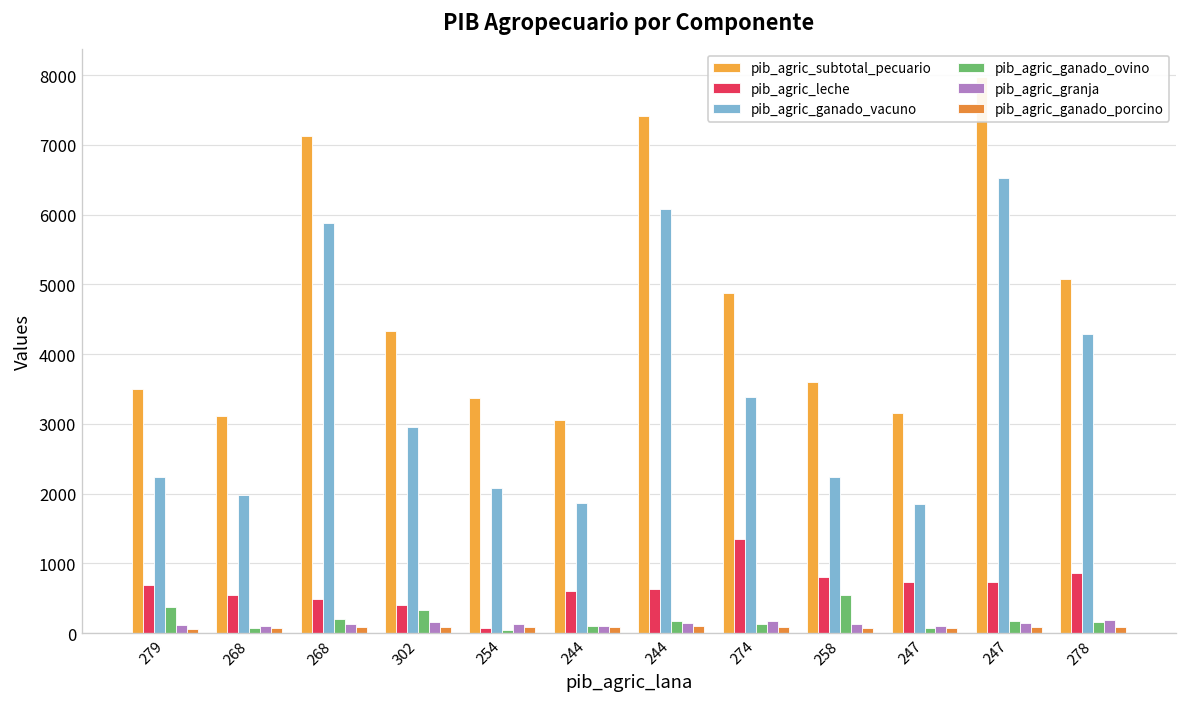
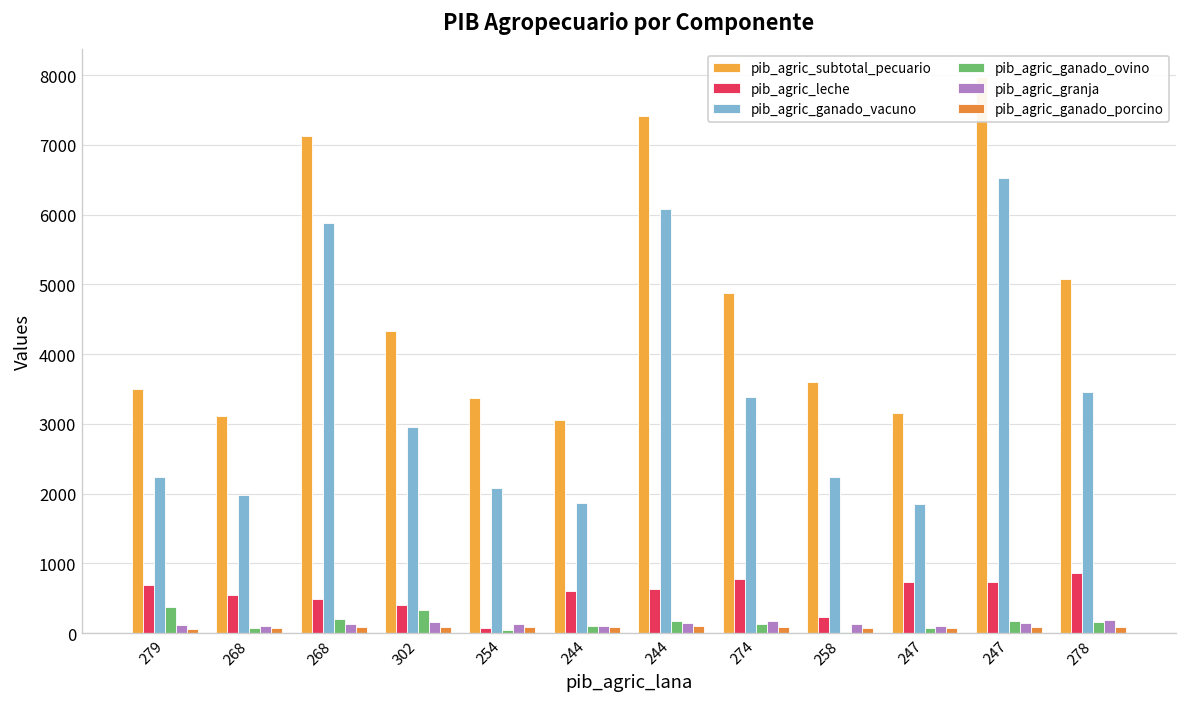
  {
    "pib_agric_leche": {
      "279": 700,
      "302": 400,
      "254": 100,
-     "274": 1400,
-     "258": 800,
+     "274": 800,
+     "258": 200,
      "278": 900
    },
    "pib_agric_ganado_vacuno": {
      "279": 2200,
      "302": 3000,
      "254": 2100,
      "274": 3400,
      "258": 2200,
-     "278": 4300
+     "278": 3500
    },
    "pib_agric_ganado_ovino": {
      "279": 400,
      "302": 300,
      "274": 100,
-     "258": 500,
+     "258": 0,
      "278": 200
    },
    "pib_agric_granja": {
      "279": 100,
      "302": 200,
      "254": 100,
      "274": 200,
      "258": 100,
      "278": 200
    }
  }
